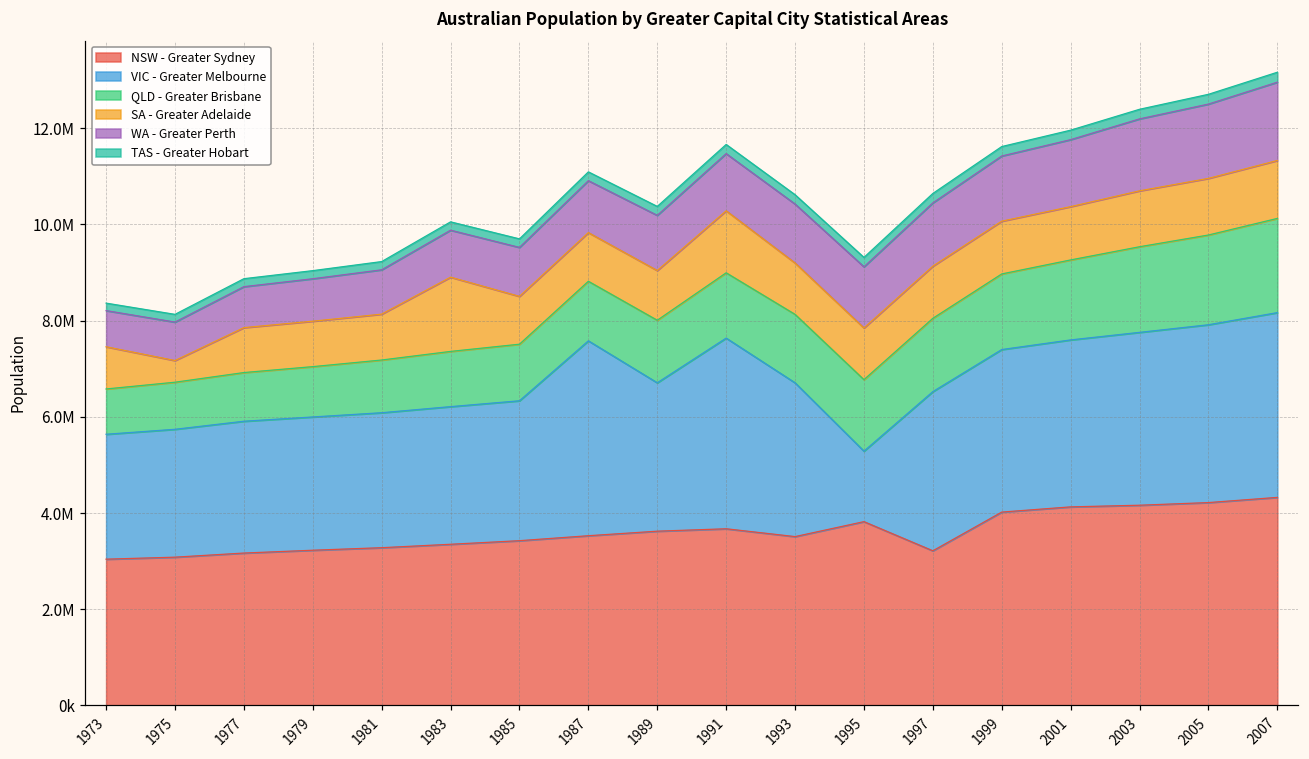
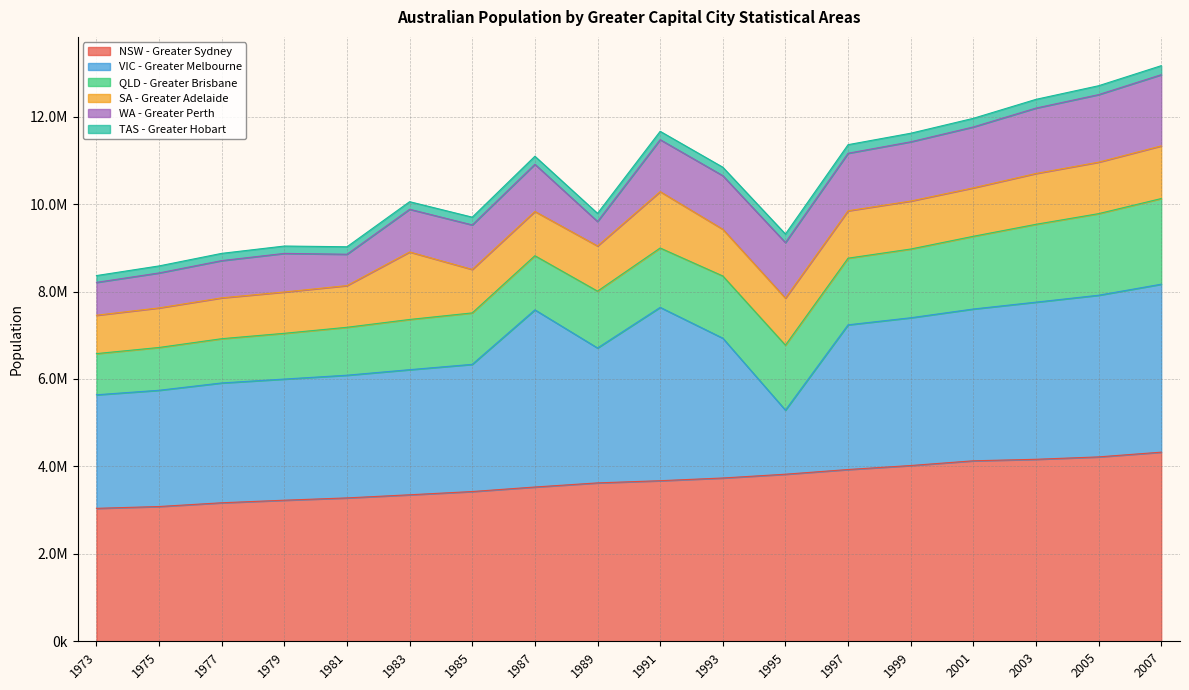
  {
    "NSW - Greater Sydney": {
      "1973": 3000000,
      "1975": 3100000,
      "1977": 3200000,
      "1979": 3200000,
      "1981": 3300000,
      "1983": 3400000,
      "1985": 3400000,
      "1987": 3500000,
      "1989": 3600000,
      "1991": 3700000,
-     "1993": 3500000,
+     "1993": 3700000,
      "1995": 3800000,
-     "1997": 3200000,
+     "1997": 3900000,
      "1999": 4000000,
      "2001": 4100000,
      "2003": 4200000,
      "2005": 4200000,
      "2007": 4300000
    },
    "VIC - Greater Melbourne": {
      "1973": 2600000,
      "1975": 2700000,
      "1977": 2700000,
      "1979": 2800000,
      "1981": 2800000,
      "1983": 2900000,
      "1985": 2900000,
      "1987": 4100000,
      "1989": 3100000,
      "1991": 4000000,
      "1993": 3200000,
      "1995": 1500000,
      "1997": 3300000,
      "1999": 3400000,
      "2001": 3500000,
      "2003": 3600000,
      "2005": 3700000,
      "2007": 3800000
    },
    "SA - Greater Adelaide": {
      "1973": 900000,
-     "1975": 500000,
+     "1975": 900000,
      "1977": 900000,
      "1979": 900000,
      "1981": 1000000,
      "1983": 1500000,
      "1985": 1000000,
      "1987": 1000000,
      "1989": 1000000,
      "1991": 1300000,
      "1993": 1100000,
      "1995": 1100000,
      "1997": 1100000,
      "1999": 1100000,
      "2001": 1100000,
      "2003": 1200000,
      "2005": 1200000,
      "2007": 1200000
    },
    "WA - Greater Perth": {
      "1973": 800000,
      "1975": 800000,
      "1977": 900000,
      "1979": 900000,
-     "1981": 900000,
+     "1981": 700000,
      "1983": 1000000,
      "1985": 1000000,
      "1987": 1100000,
-     "1989": 1100000,
+     "1989": 600000,
      "1991": 1200000,
      "1993": 1200000,
      "1995": 1300000,
      "1997": 1300000,
      "1999": 1400000,
      "2001": 1400000,
      "2003": 1500000,
      "2005": 1500000,
      "2007": 1600000
    }
  }
